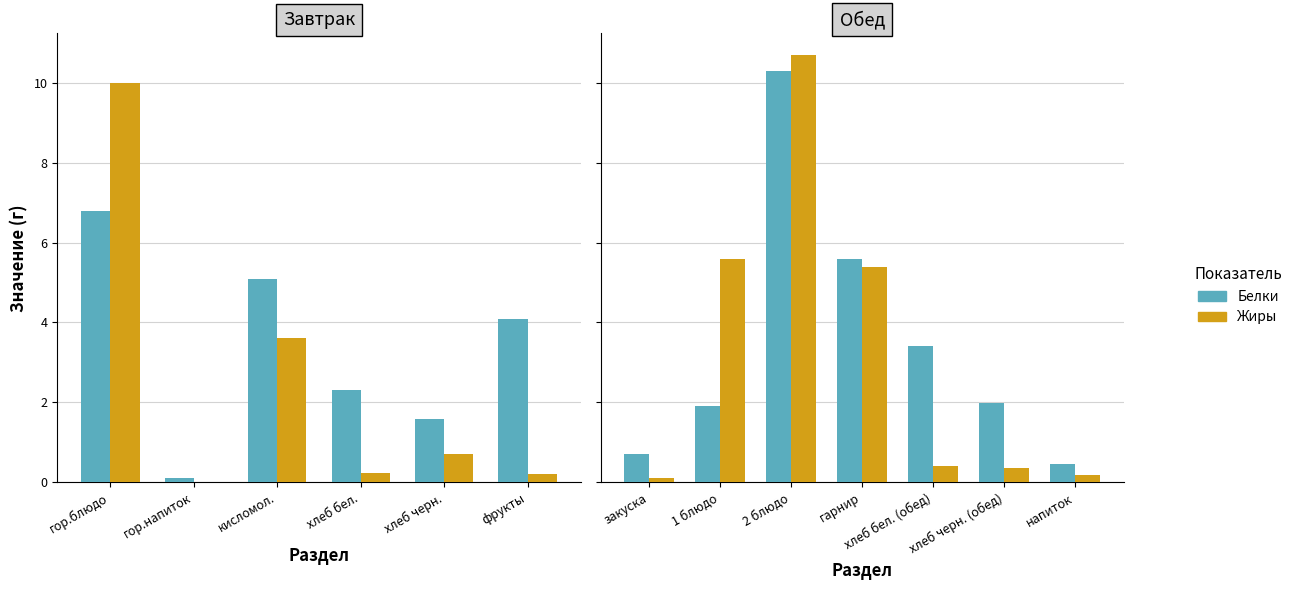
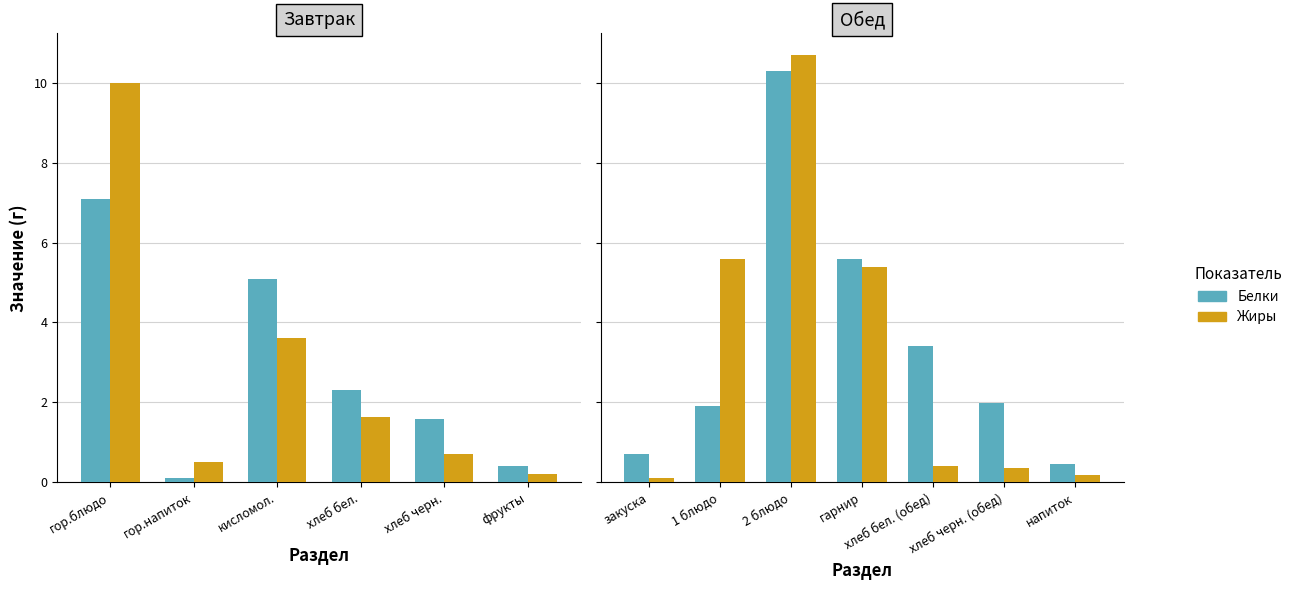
  {
    "Завтрак": {
      "Белки": {
-       "гор.блюдо": 6.8,
+       "гор.блюдо": 7.1,
        "гор.напиток": 0.1,
        "кисломол.": 5.1,
        "хлеб бел.": 2.3,
        "хлеб черн.": 1.6,
-       "фрукты": 4.1
+       "фрукты": 0.4
      },
      "Жиры": {
        "гор.блюдо": 10.0,
-       "гор.напиток": 0.0,
+       "гор.напиток": 0.5,
        "кисломол.": 3.6,
-       "хлеб бел.": 0.2,
+       "хлеб бел.": 1.6,
        "хлеб черн.": 0.7,
        "фрукты": 0.2
      }
    }
  }
